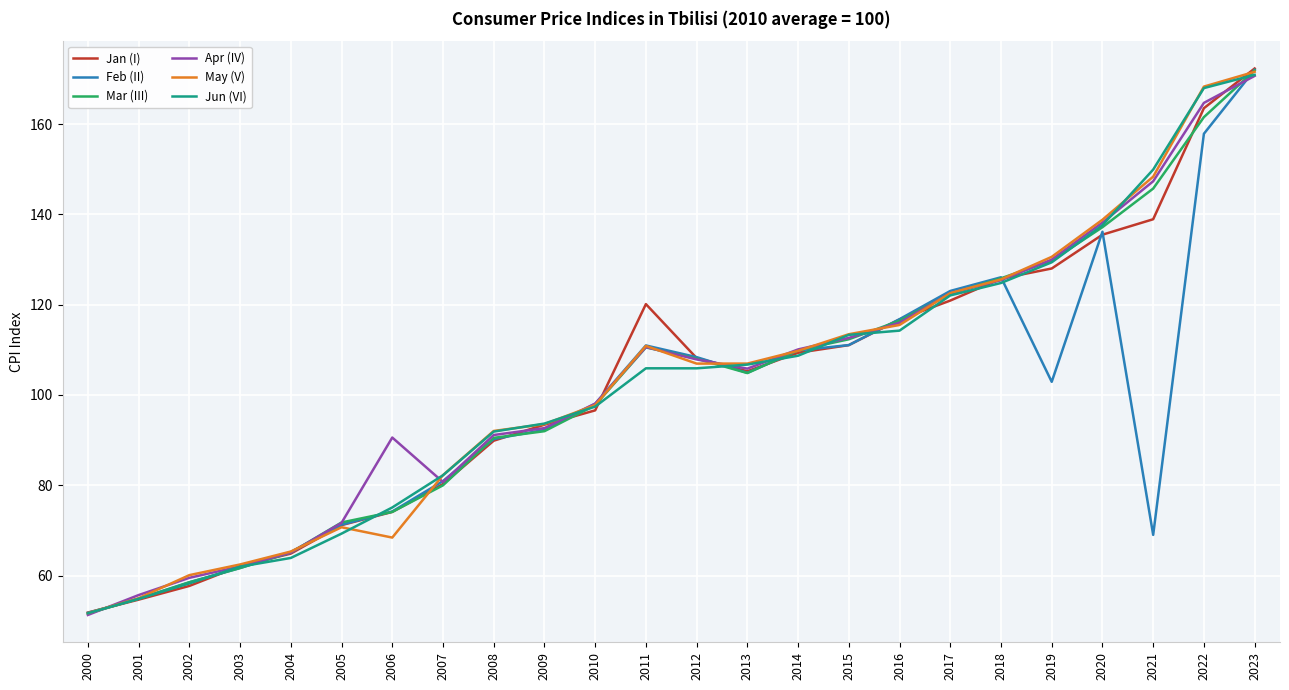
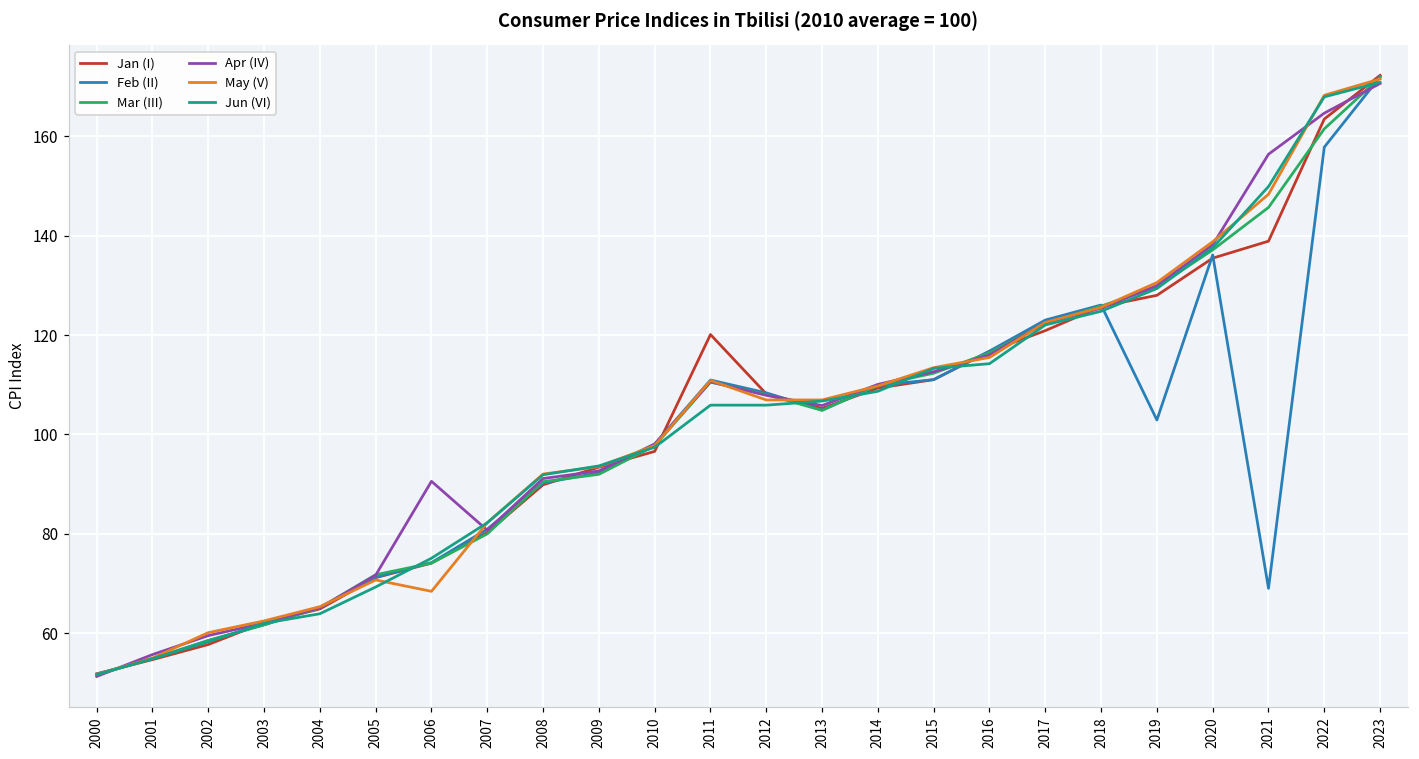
  {
    "Jan (I)": {
      "2010": 97,
      "2011": 120,
      "2017": 121,
      "2019": 128,
      "2020": 136,
      "2021": 139,
      "2022": 164
    },
    "Feb (II)": {
      "2019": 103,
      "2020": 136,
      "2021": 69,
      "2022": 158
    },
    "Apr (IV)": {
      "2001": 56,
      "2002": 59,
      "2006": 91,
      "2008": 91,
      "2013": 106,
      "2020": 138,
-     "2021": 147,
+     "2021": 156,
      "2022": 165
    },
    "May (V)": {
      "2002": 60,
      "2006": 68,
      "2012": 107,
      "2019": 131,
      "2020": 139,
      "2021": 148
    }
  }
